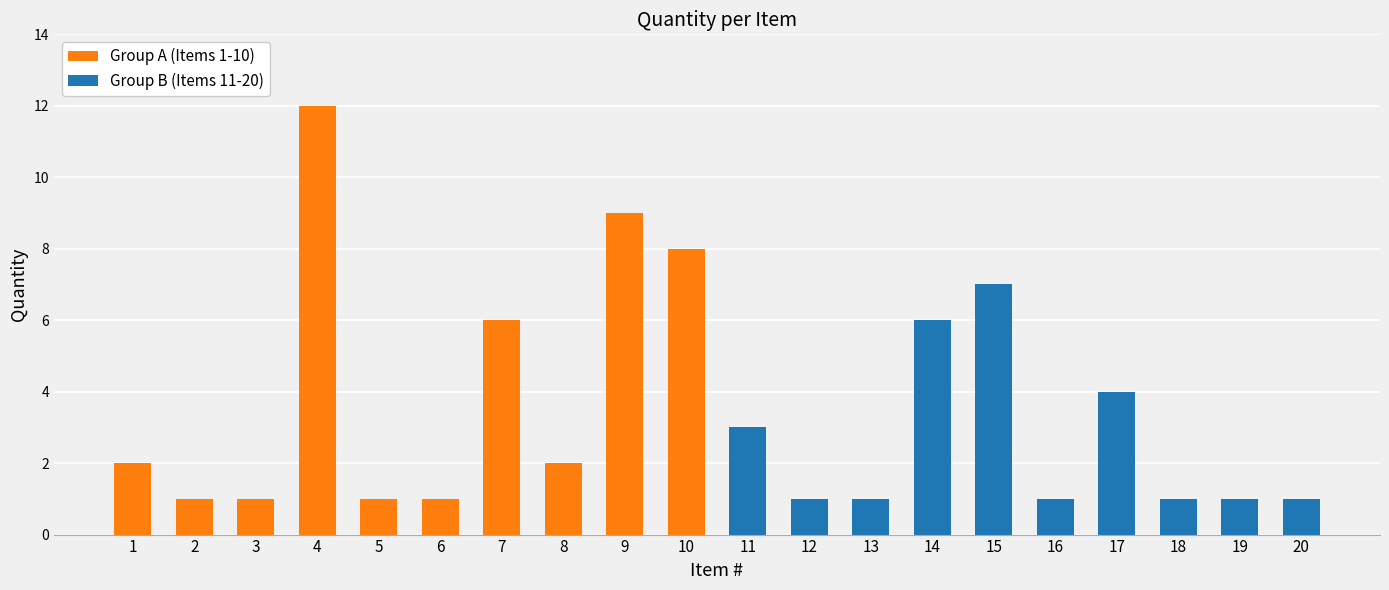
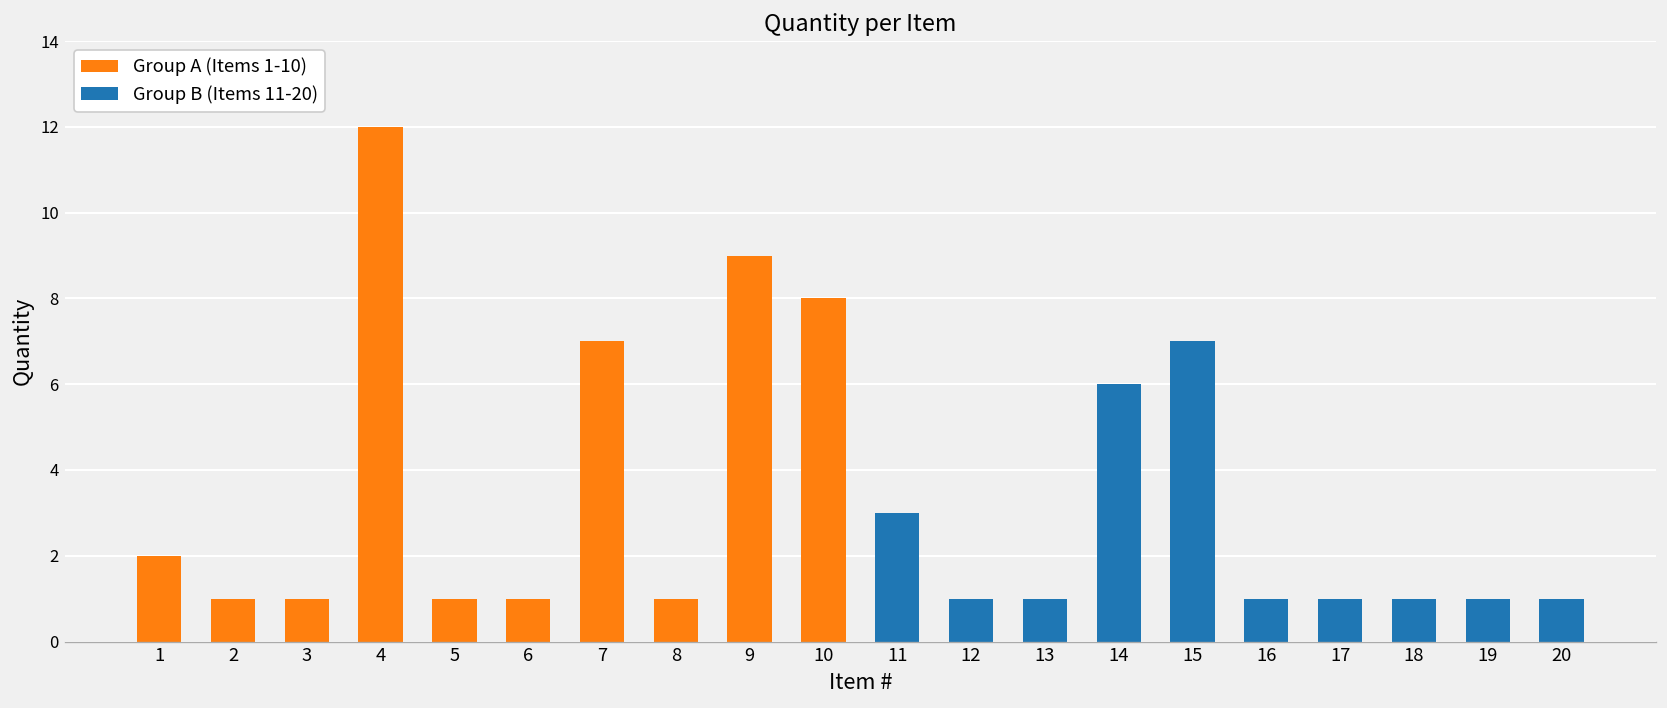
  {
    "Group A (Items 1-10)": {
      "1": 2,
      "2": 1,
      "3": 1,
      "4": 12,
      "5": 1,
      "6": 1,
-     "7": 6,
-     "8": 2,
+     "7": 7,
+     "8": 1,
      "9": 9,
      "10": 8
    },
    "Group B (Items 11-20)": {
      "11": 3,
      "12": 1,
      "13": 1,
      "14": 6,
      "15": 7,
      "16": 1,
-     "17": 4,
+     "17": 1,
      "18": 1,
      "19": 1,
      "20": 1
    }
  }
